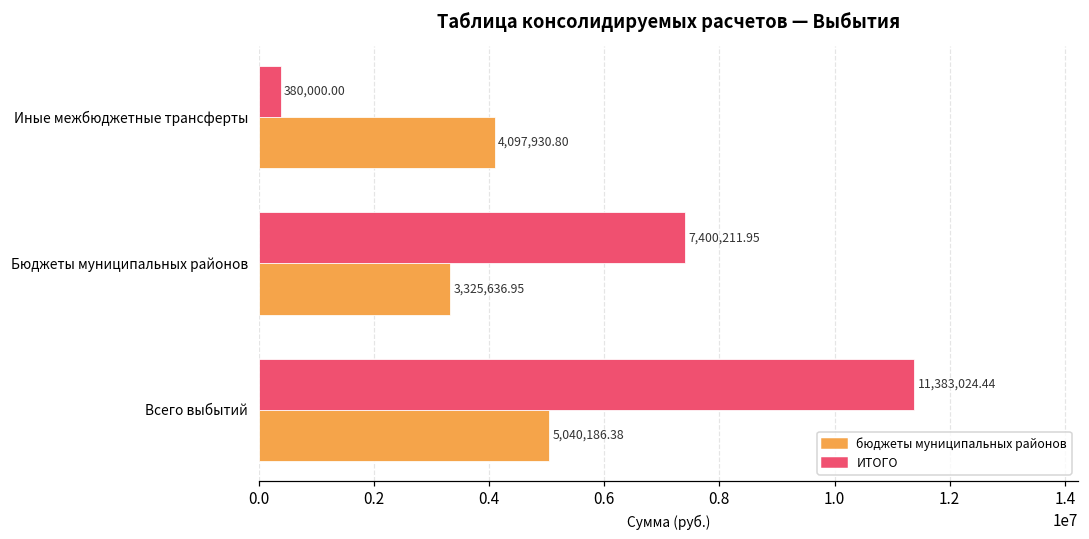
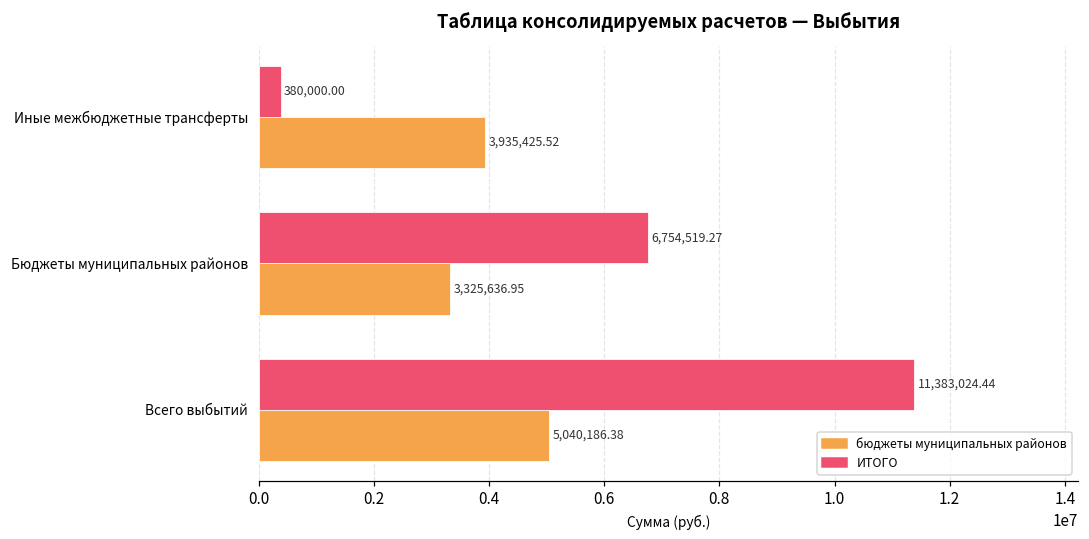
  {
    "бюджеты муниципальных районов": {
-     "Иные межбюджетные трансферты": "4,097,930.80",
+     "Иные межбюджетные трансферты": "3,935,425.52",
      "Бюджеты муниципальных районов": "3,325,636.95",
      "Всего выбытий": "5,040,186.38"
    },
    "ИТОГО": {
      "Иные межбюджетные трансферты": "380,000.00",
-     "Бюджеты муниципальных районов": "7,400,211.95",
+     "Бюджеты муниципальных районов": "6,754,519.27",
      "Всего выбытий": "11,383,024.44"
    }
  }
